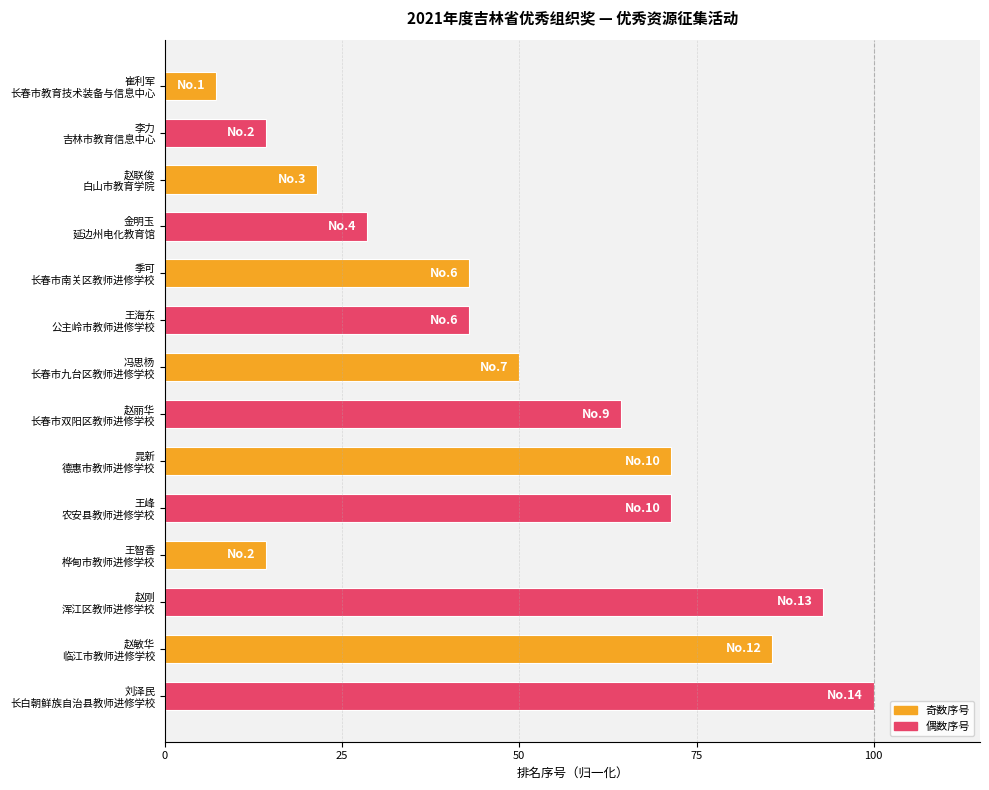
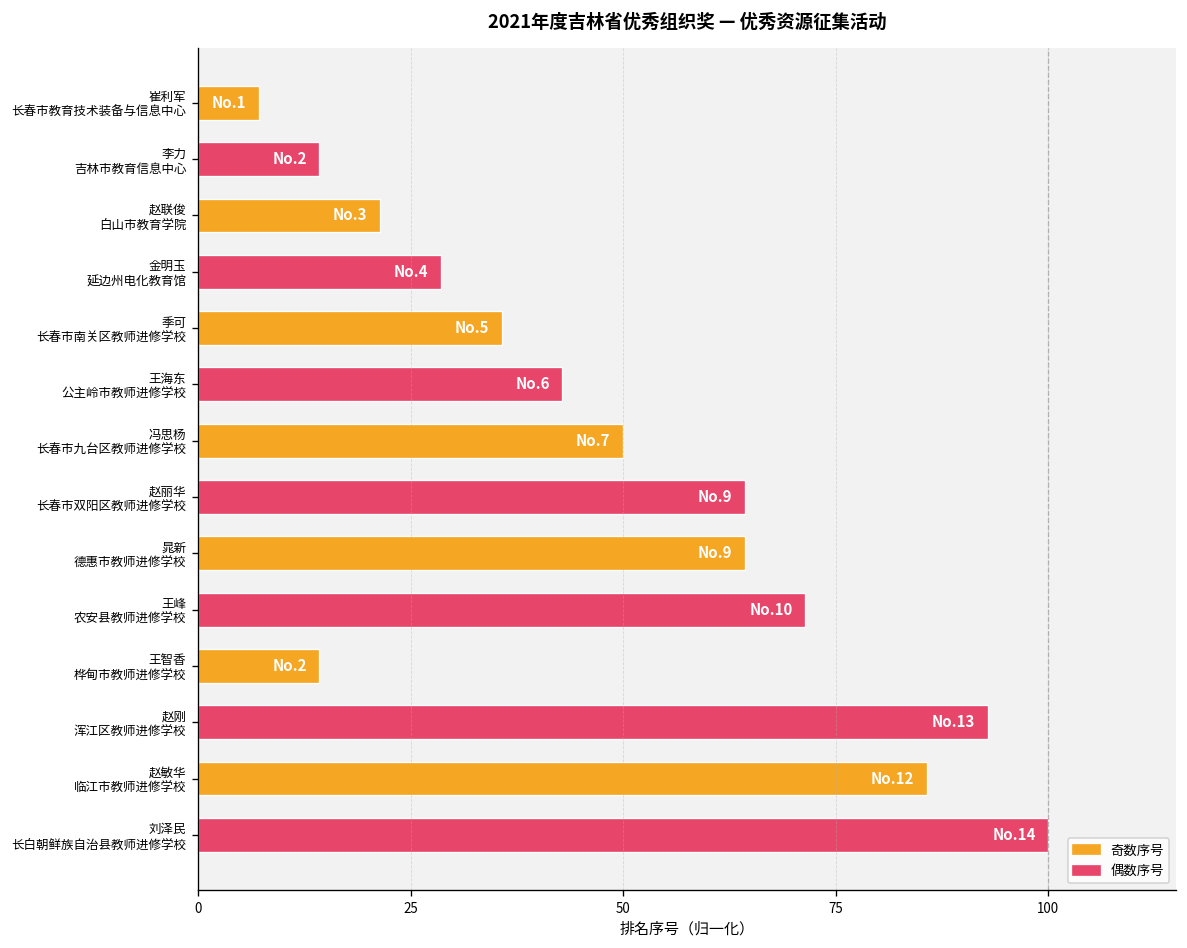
  {
-   "季可 长春市南关区教师进修学校": 6,
-   "晁新 德惠市教师进修学校": 10
+   "季可 长春市南关区教师进修学校": 5,
+   "晁新 德惠市教师进修学校": 9
  }
